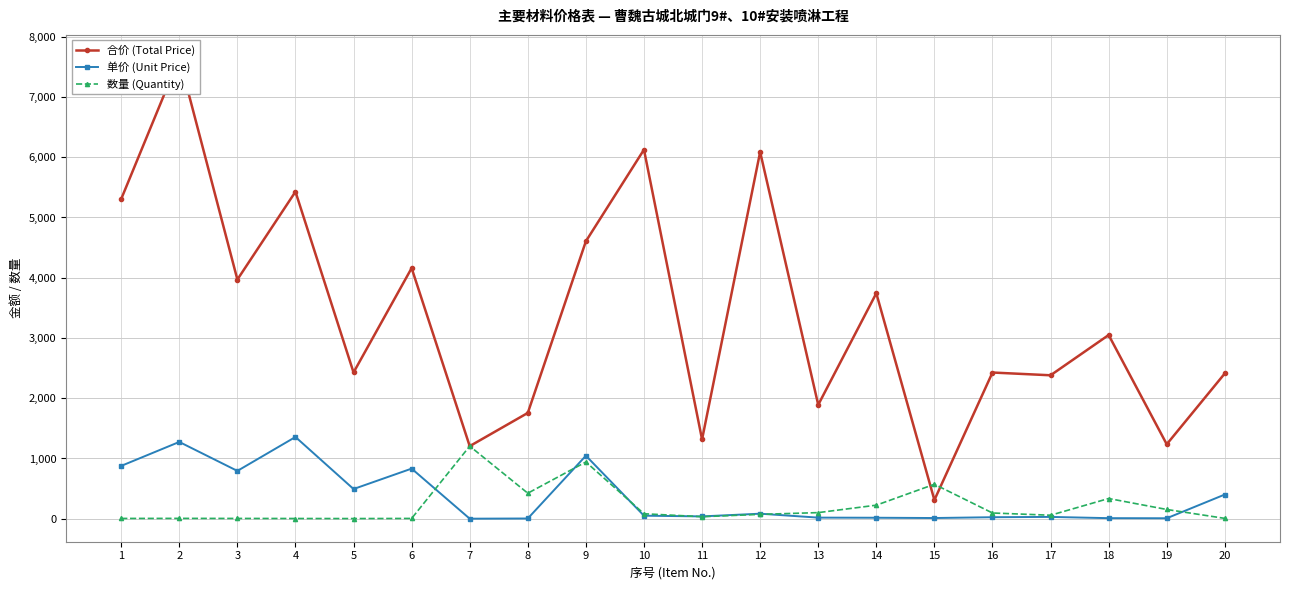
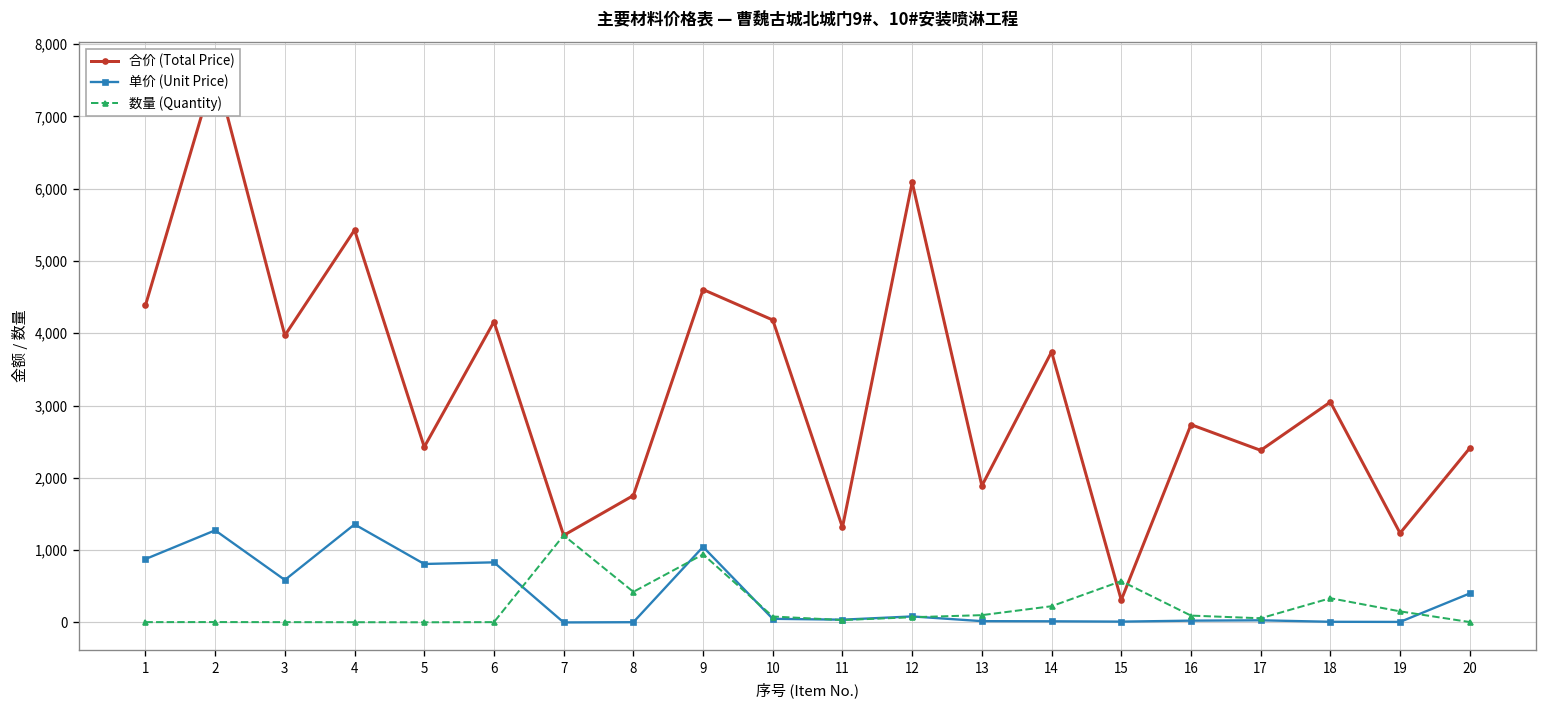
  {
    "合价 (Total Price)": {
-     "1": "5,300",
+     "1": "4,400",
      "3": "4,000",
      "4": "5,400",
      "5": "2,400",
      "6": "4,200",
      "8": "1,800",
      "9": "4,600",
-     "10": "6,100",
+     "10": "4,200",
      "11": "1,300",
      "12": "6,100",
      "13": "1,900",
      "14": "3,700",
      "15": "300",
-     "16": "2,400",
+     "16": "2,700",
      "17": "2,400",
      "18": "3,000",
      "19": "1,200",
      "20": "2,400"
    },
    "单价 (Unit Price)": {
      "1": "900",
      "2": "1,300",
-     "3": "800",
+     "3": "600",
      "4": "1,400",
-     "5": "500",
+     "5": "800",
      "6": "800",
      "7": "0",
      "8": "0",
      "9": "1,000",
      "13": "0",
      "14": "0",
      "15": "0",
      "16": "0",
      "18": "0",
      "19": "0",
      "20": "400"
    },
    "数量 (Quantity)": {
      "1": "0",
      "2": "0",
      "3": "0",
      "4": "0",
      "5": "0",
      "6": "0",
      "8": "400",
      "9": "900",
      "13": "100",
      "14": "200",
      "15": "600",
      "16": "100",
      "18": "300",
      "19": "200",
      "20": "0"
    }
  }
